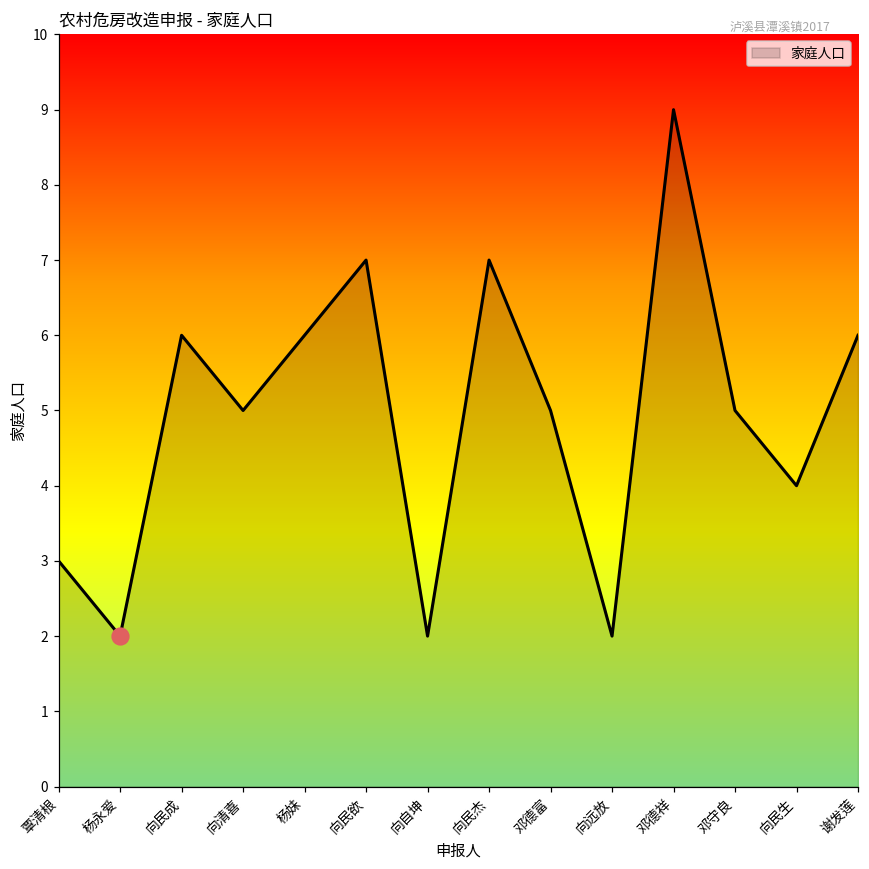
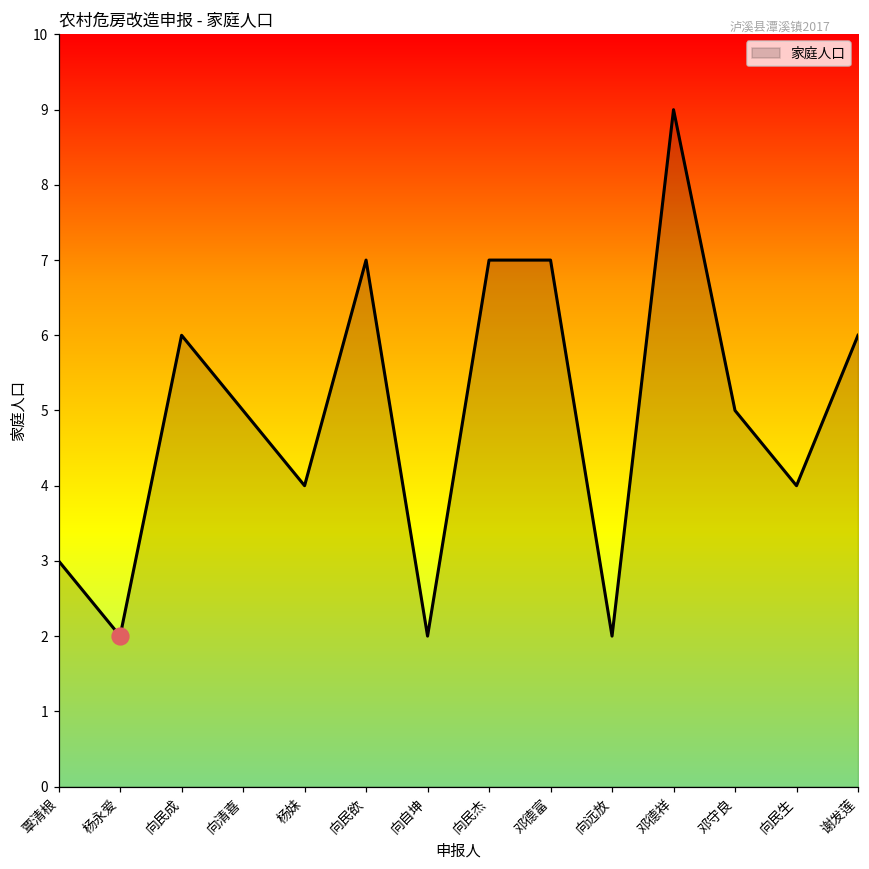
  {
    "家庭人口": {
      "覃清根": 3,
      "向民成": 6,
      "向清喜": 5,
-     "杨妹": 6,
+     "杨妹": 4,
      "向民欲": 7,
      "向自坤": 2,
      "向民杰": 7,
-     "邓德富": 5,
+     "邓德富": 7,
      "向远放": 2,
      "邓德祥": 9,
      "邓守良": 5,
      "向民生": 4,
      "谢发莲": 6
    }
  }
